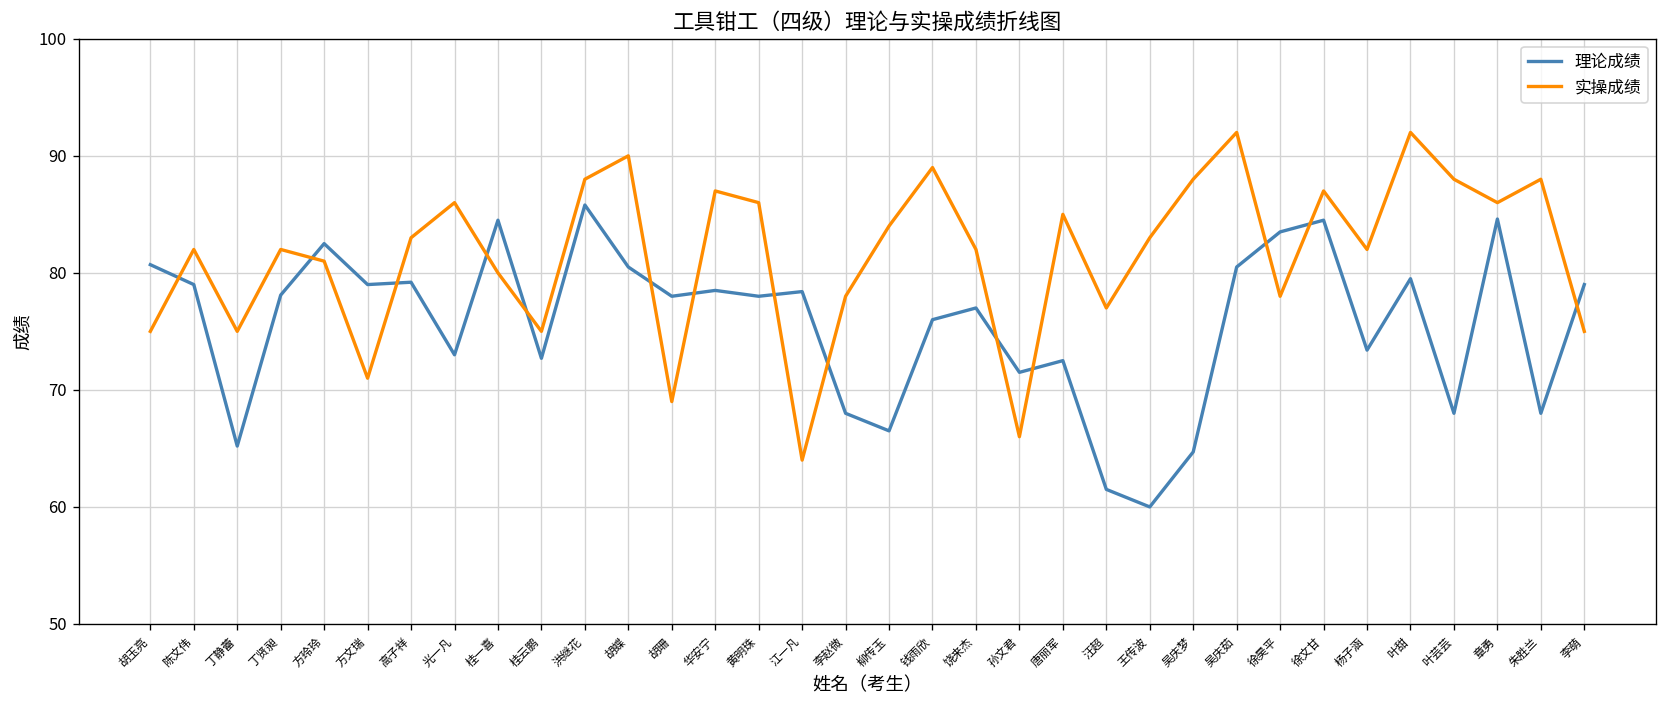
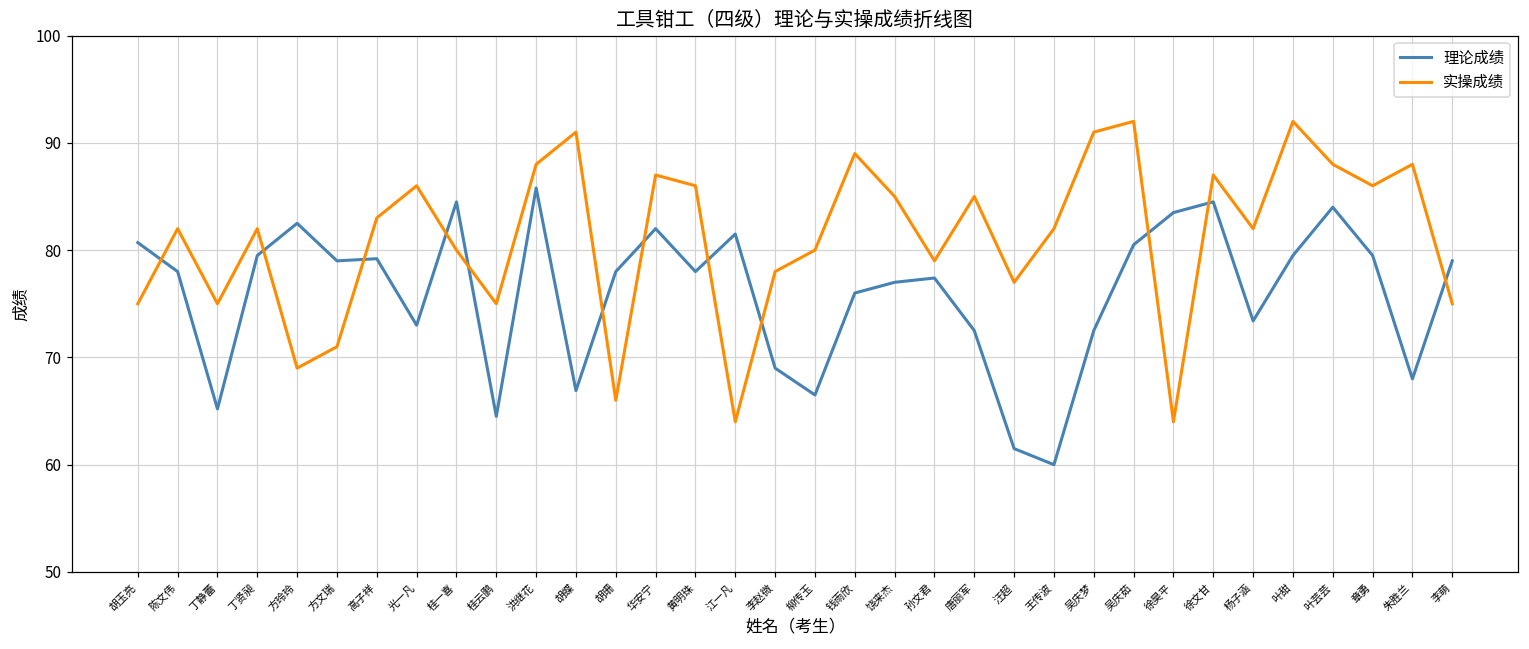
  {
    "理论成绩": {
      "胡玉亮": 81,
-     "陈文伟": 79,
+     "陈文伟": 78,
      "丁静蕾": 65,
-     "丁贤昶": 78,
+     "丁贤昶": 80,
      "方玲玲": 83,
      "方文瑞": 79,
      "高子祥": 79,
      "光一凡": 73,
      "桂一喜": 85,
-     "桂云鹏": 73,
+     "桂云鹏": 65,
      "洪继花": 86,
-     "胡蝶": 81,
+     "胡蝶": 67,
      "胡珊": 78,
-     "华安宁": 79,
+     "华安宁": 82,
      "黄明珠": 78,
-     "江一凡": 78,
-     "李赵微": 68,
+     "江一凡": 82,
+     "李赵微": 69,
      "柳传玉": 67,
      "钱雨欣": 76,
      "饶来杰": 77,
-     "孙文君": 72,
+     "孙文君": 77,
      "唐丽军": 73,
      "汪超": 62,
      "王传波": 60,
-     "吴庆梦": 65,
+     "吴庆梦": 73,
      "吴庆茹": 81,
      "徐昊平": 84,
      "徐文甘": 85,
      "杨子涵": 73,
      "叶甜": 80,
-     "叶芸芸": 68,
-     "章勇": 85,
+     "叶芸芸": 84,
+     "章勇": 80,
      "朱胜兰": 68,
      "李萌": 79
    },
    "实操成绩": {
      "胡玉亮": 75,
      "陈文伟": 82,
      "丁静蕾": 75,
      "丁贤昶": 82,
-     "方玲玲": 81,
+     "方玲玲": 69,
      "方文瑞": 71,
      "高子祥": 83,
      "光一凡": 86,
      "桂一喜": 80,
      "桂云鹏": 75,
      "洪继花": 88,
-     "胡蝶": 90,
-     "胡珊": 69,
+     "胡蝶": 91,
+     "胡珊": 66,
      "华安宁": 87,
      "黄明珠": 86,
      "江一凡": 64,
      "李赵微": 78,
-     "柳传玉": 84,
+     "柳传玉": 80,
      "钱雨欣": 89,
-     "饶来杰": 82,
-     "孙文君": 66,
+     "饶来杰": 85,
+     "孙文君": 79,
      "唐丽军": 85,
      "汪超": 77,
-     "王传波": 83,
-     "吴庆梦": 88,
+     "王传波": 82,
+     "吴庆梦": 91,
      "吴庆茹": 92,
-     "徐昊平": 78,
+     "徐昊平": 64,
      "徐文甘": 87,
      "杨子涵": 82,
      "叶甜": 92,
      "叶芸芸": 88,
      "章勇": 86,
      "朱胜兰": 88,
      "李萌": 75
    }
  }
